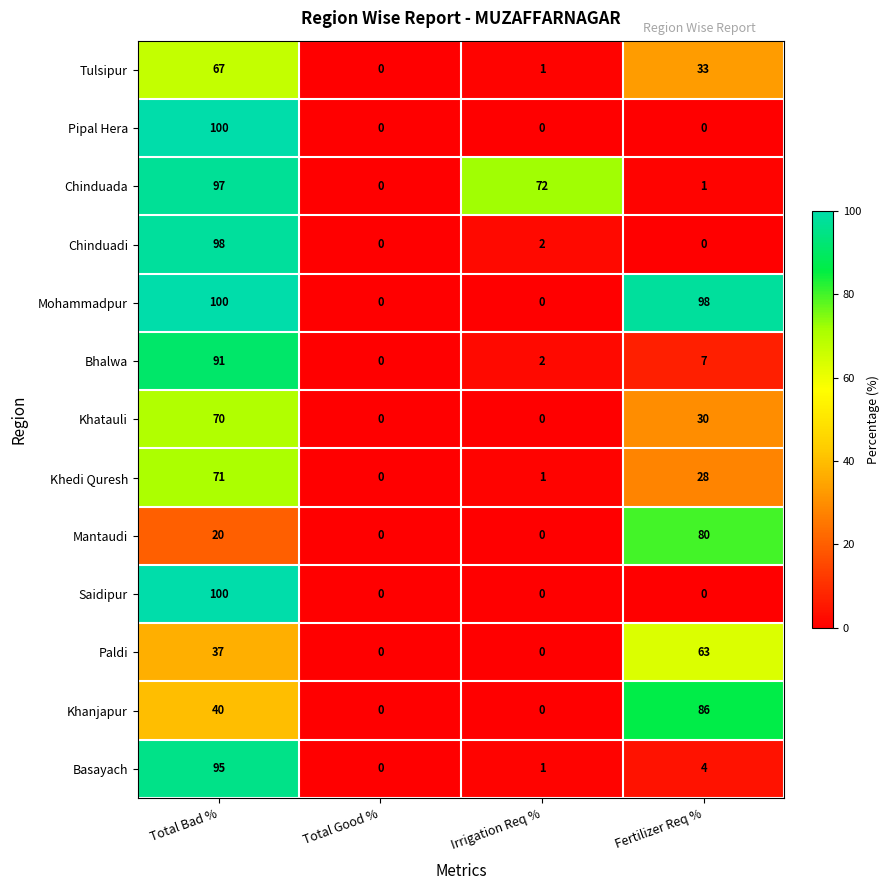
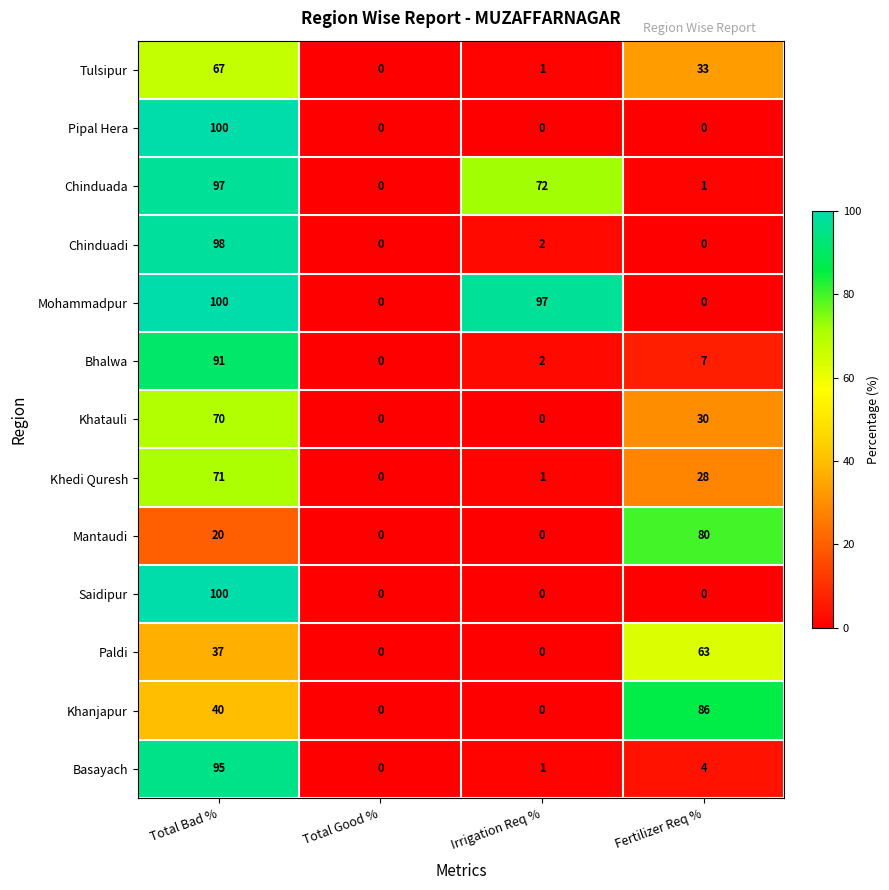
  {
    "Tulsipur": {
      "Total Bad %": 67,
      "Total Good %": 0,
      "Irrigation Req %": 1,
      "Fertilizer Req %": 33
    },
    "Pipal Hera": {
      "Total Bad %": 100,
      "Total Good %": 0,
      "Irrigation Req %": 0,
      "Fertilizer Req %": 0
    },
    "Chinduada": {
      "Total Bad %": 97,
      "Total Good %": 0,
      "Irrigation Req %": 72,
      "Fertilizer Req %": 1
    },
    "Chinduadi": {
      "Total Bad %": 98,
      "Total Good %": 0,
      "Irrigation Req %": 2,
      "Fertilizer Req %": 0
    },
    "Mohammadpur": {
      "Total Bad %": 100,
      "Total Good %": 0,
-     "Irrigation Req %": 0,
-     "Fertilizer Req %": 98
+     "Irrigation Req %": 97,
+     "Fertilizer Req %": 0
    },
    "Bhalwa": {
      "Total Bad %": 91,
      "Total Good %": 0,
      "Irrigation Req %": 2,
      "Fertilizer Req %": 7
    },
    "Khatauli": {
      "Total Bad %": 70,
      "Total Good %": 0,
      "Irrigation Req %": 0,
      "Fertilizer Req %": 30
    },
    "Khedi Quresh": {
      "Total Bad %": 71,
      "Total Good %": 0,
      "Irrigation Req %": 1,
      "Fertilizer Req %": 28
    },
    "Mantaudi": {
      "Total Bad %": 20,
      "Total Good %": 0,
      "Irrigation Req %": 0,
      "Fertilizer Req %": 80
    },
    "Saidipur": {
      "Total Bad %": 100,
      "Total Good %": 0,
      "Irrigation Req %": 0,
      "Fertilizer Req %": 0
    },
    "Paldi": {
      "Total Bad %": 37,
      "Total Good %": 0,
      "Irrigation Req %": 0,
      "Fertilizer Req %": 63
    },
    "Khanjapur": {
      "Total Bad %": 40,
      "Total Good %": 0,
      "Irrigation Req %": 0,
      "Fertilizer Req %": 86
    },
    "Basayach": {
      "Total Bad %": 95,
      "Total Good %": 0,
      "Irrigation Req %": 1,
      "Fertilizer Req %": 4
    }
  }
